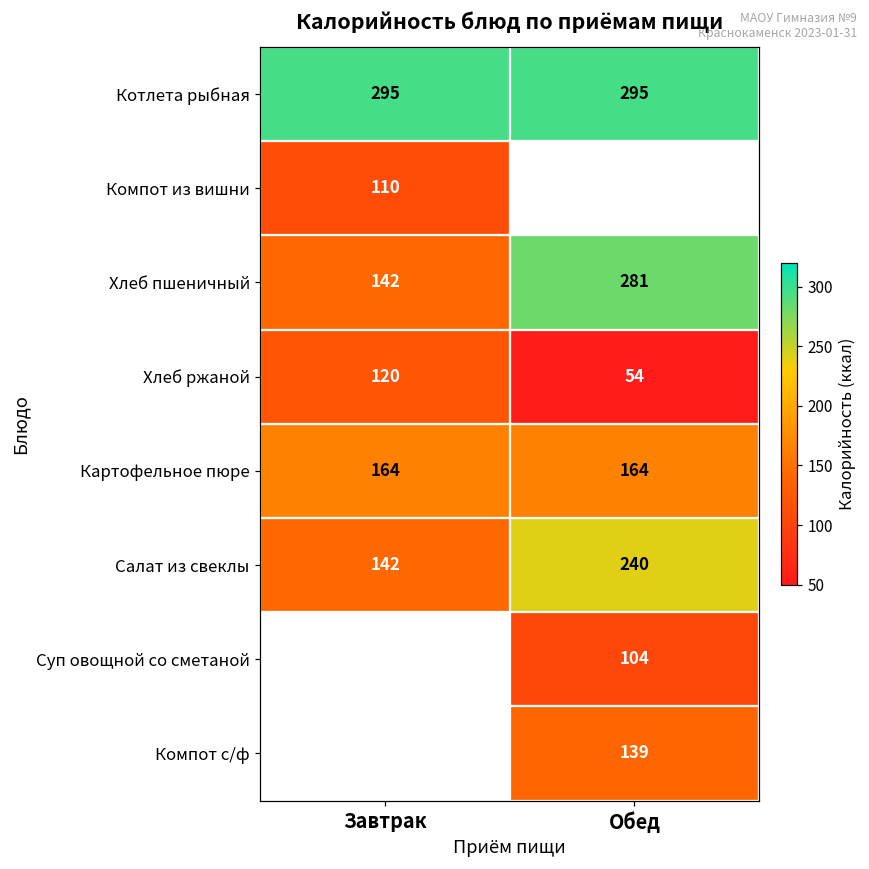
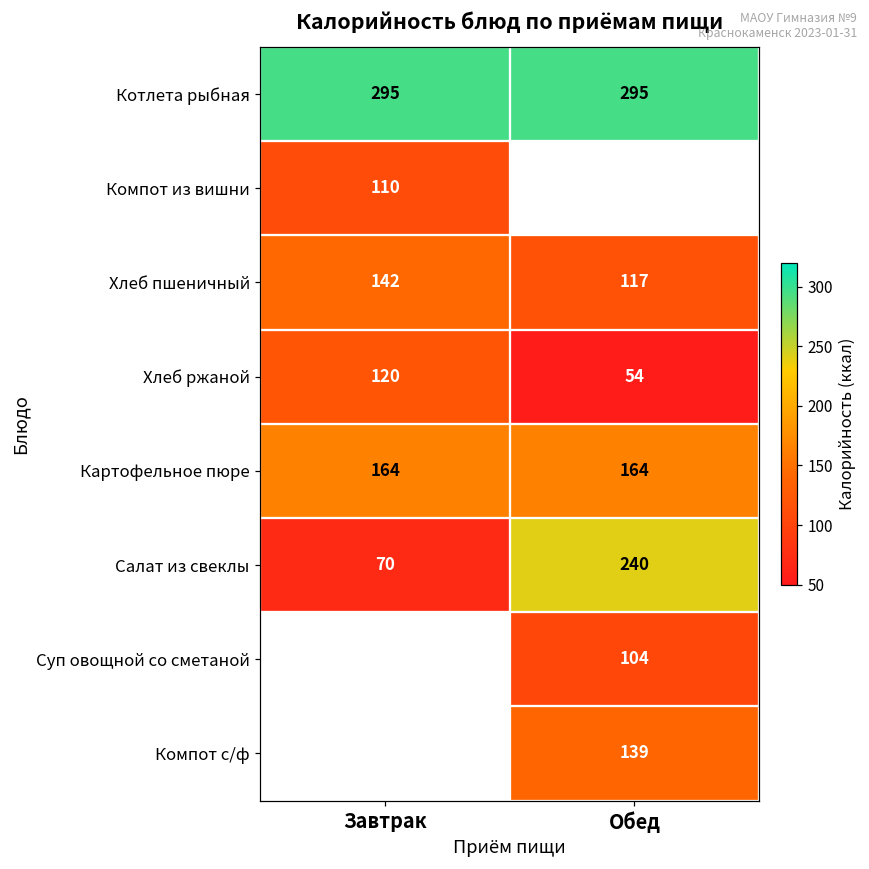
  {
    "Котлета рыбная": {
      "Завтрак": 295,
      "Обед": 295
    },
    "Компот из вишни": {
      "Завтрак": 110
    },
    "Хлеб пшеничный": {
      "Завтрак": 142,
-     "Обед": 281
+     "Обед": 117
    },
    "Хлеб ржаной": {
      "Завтрак": 120,
      "Обед": 54
    },
    "Картофельное пюре": {
      "Завтрак": 164,
      "Обед": 164
    },
    "Салат из свеклы": {
-     "Завтрак": 142,
+     "Завтрак": 70,
      "Обед": 240
    },
    "Суп овощной со сметаной": {
      "Обед": 104
    },
    "Компот с/ф": {
      "Обед": 139
    }
  }
